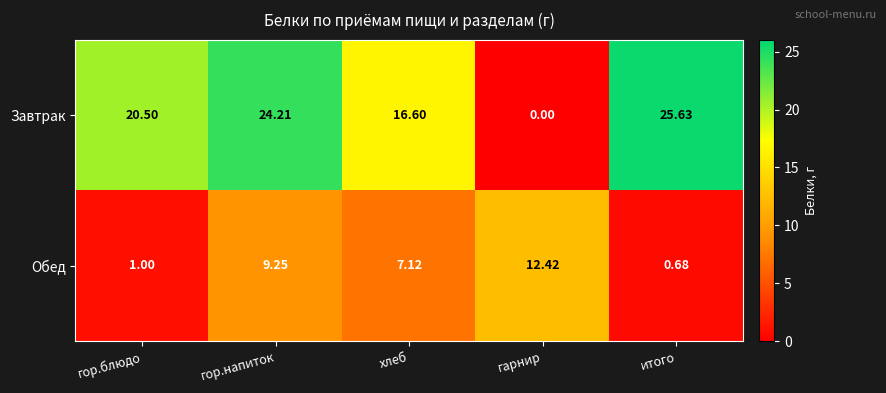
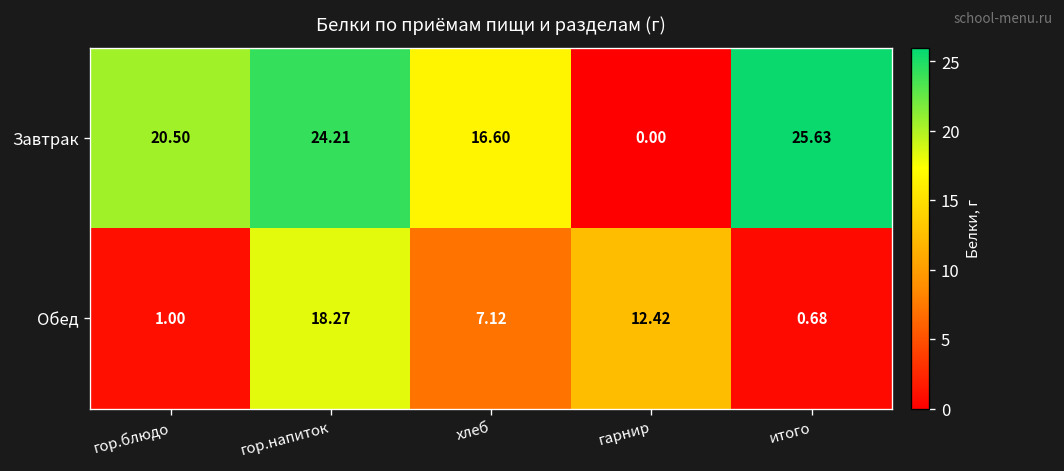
  {
    "Завтрак": {
      "гор.блюдо": 20.50,
      "гор.напиток": 24.21,
      "хлеб": 16.60,
      "гарнир": 0.00,
      "итого": 25.63
    },
    "Обед": {
      "гор.блюдо": 1.00,
-     "гор.напиток": 9.25,
+     "гор.напиток": 18.27,
      "хлеб": 7.12,
      "гарнир": 12.42,
      "итого": 0.68
    }
  }
